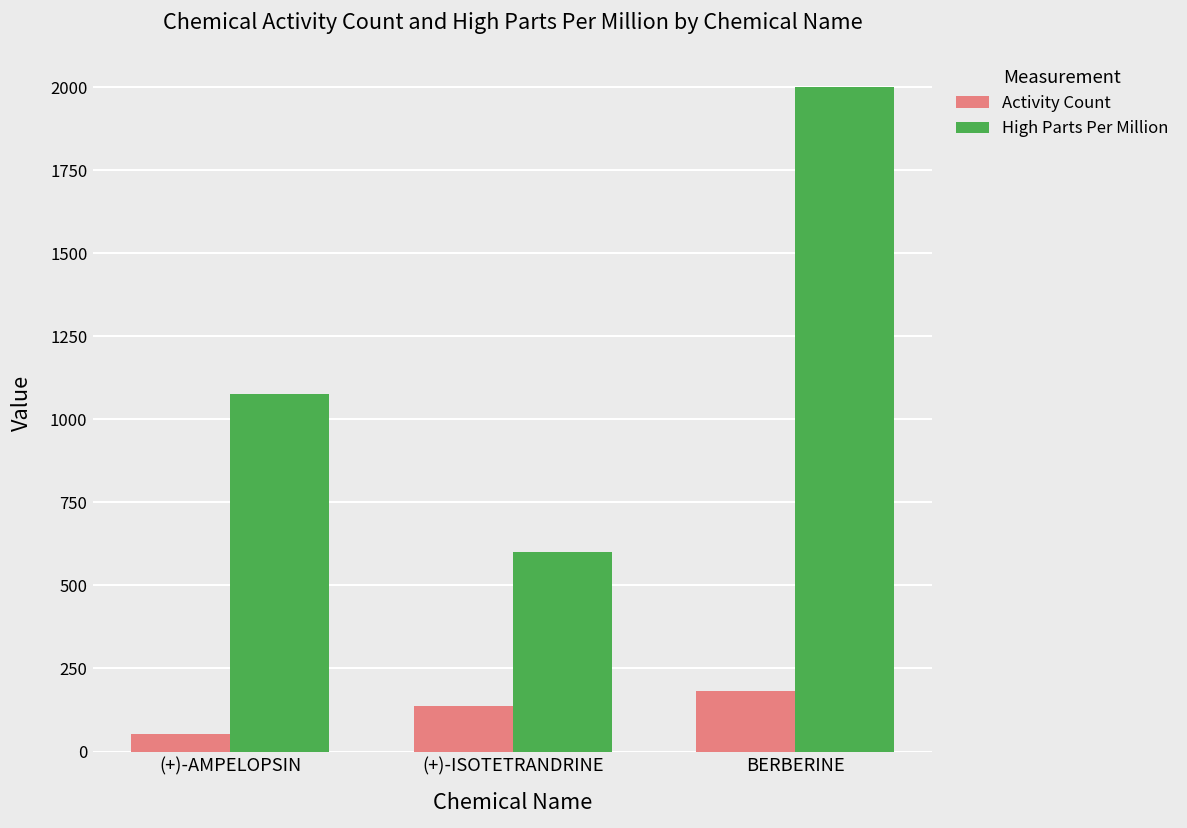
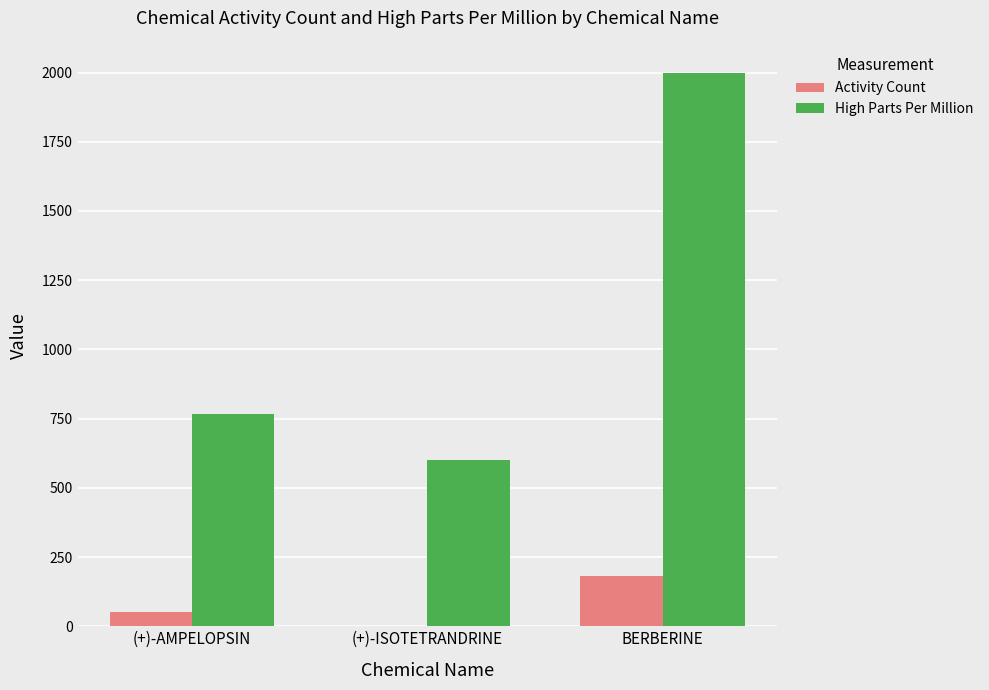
  {
    "Activity Count": {
      "(+)-AMPELOPSIN": 50,
-     "(+)-ISOTETRANDRINE": 140,
+     "(+)-ISOTETRANDRINE": 0,
      "BERBERINE": 180
    },
    "High Parts Per Million": {
-     "(+)-AMPELOPSIN": 1080,
+     "(+)-AMPELOPSIN": 770,
      "(+)-ISOTETRANDRINE": 600,
      "BERBERINE": 2000
    }
  }
